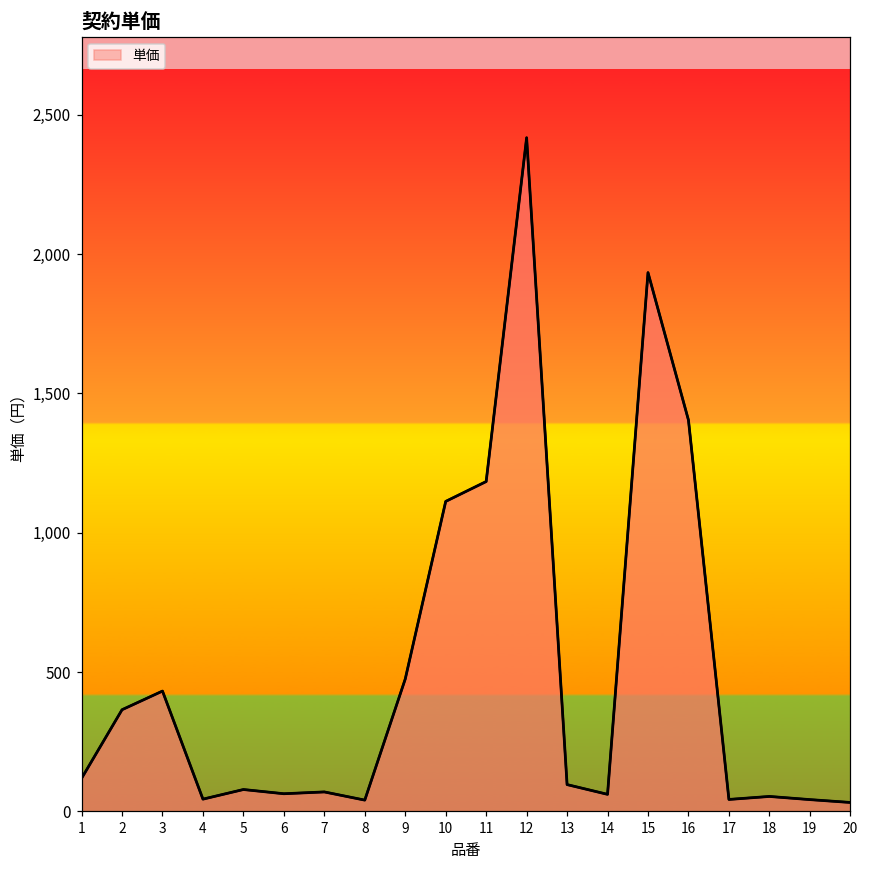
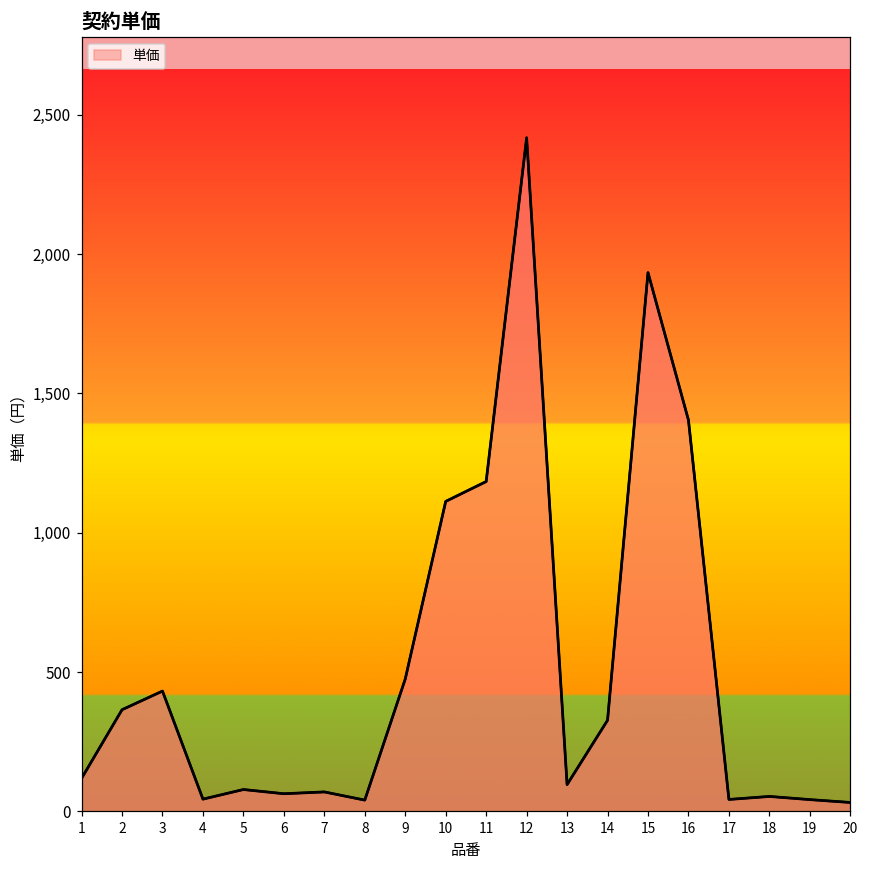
  {
    "1": "120",
    "2": "370",
    "3": "430",
    "4": "40",
    "5": "80",
    "6": "60",
    "7": "70",
    "8": "40",
    "9": "480",
    "10": "1,110",
    "11": "1,180",
    "12": "2,420",
    "13": "100",
-   "14": "60",
+   "14": "330",
    "15": "1,930",
    "16": "1,400",
    "17": "40",
    "18": "50",
    "19": "40",
    "20": "30"
  }
